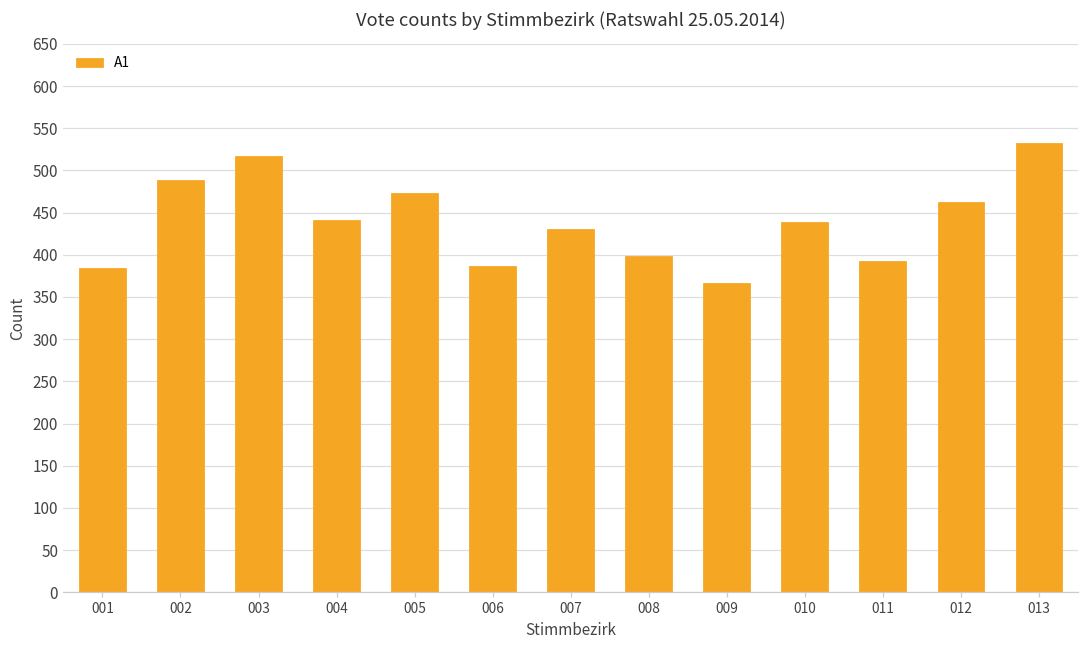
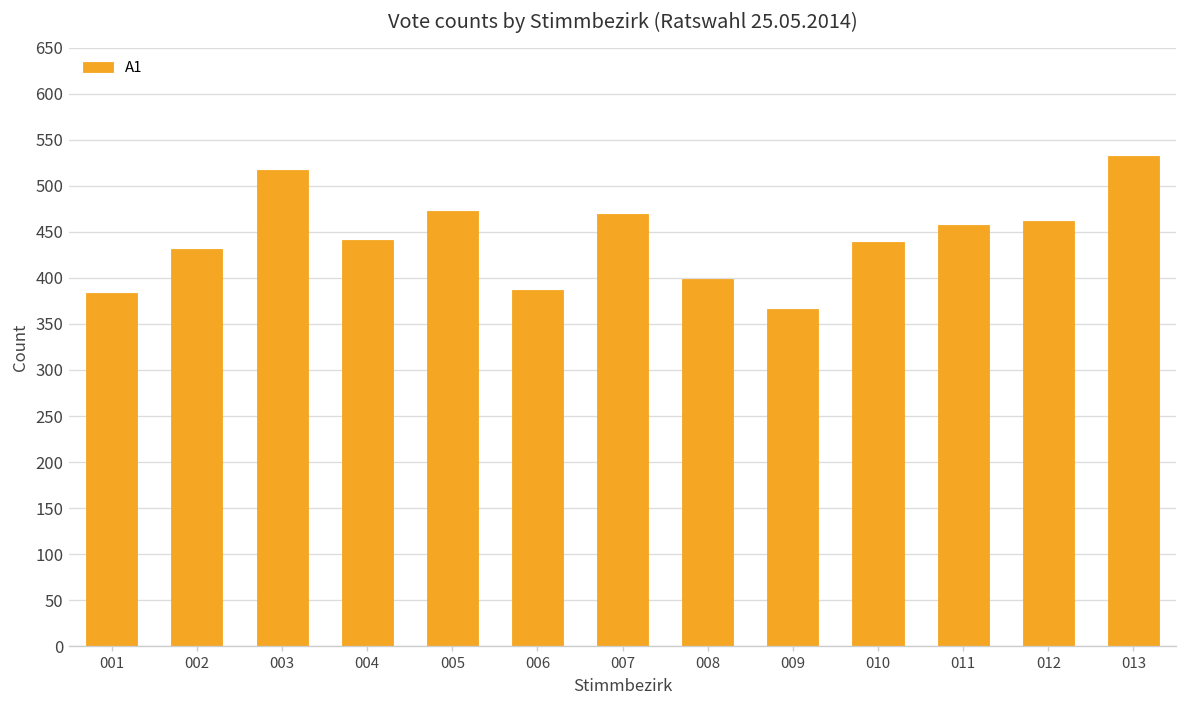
  {
    "001": 380,
-   "002": 490,
+   "002": 430,
    "003": 520,
    "004": 440,
    "005": 470,
    "006": 390,
-   "007": 430,
+   "007": 470,
    "008": 400,
    "009": 370,
    "010": 440,
-   "011": 390,
+   "011": 460,
    "012": 460,
    "013": 530
  }
